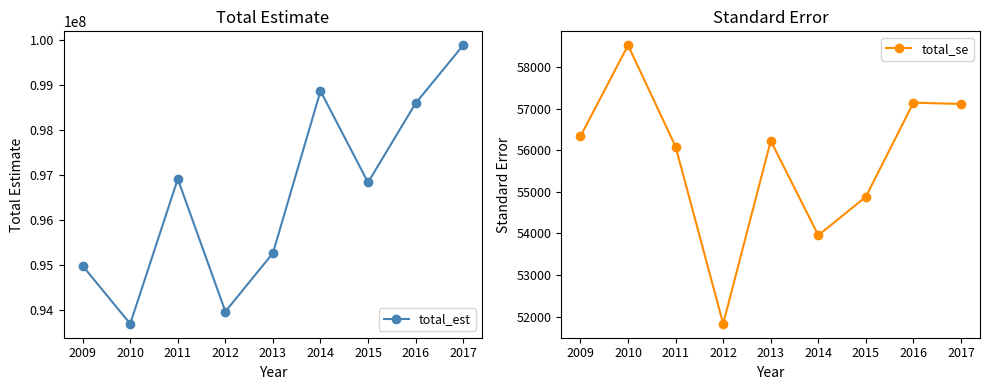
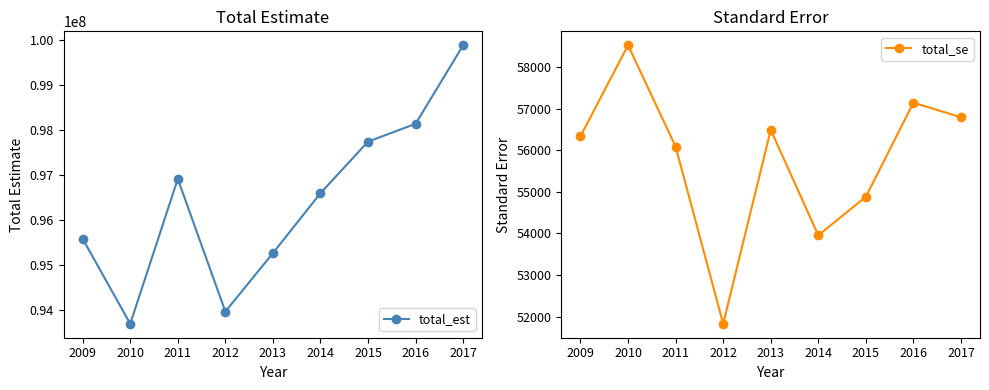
  {
    "Total Estimate": {
-     "2009": 95000000,
+     "2009": 95600000,
      "2010": 93700000,
      "2011": 96900000,
      "2012": 94000000,
      "2013": 95300000,
-     "2014": 98900000,
-     "2015": 96800000,
-     "2016": 98600000,
+     "2014": 96600000,
+     "2015": 97700000,
+     "2016": 98100000,
      "2017": 99900000
    },
    "Standard Error": {
      "2009": 56300,
      "2010": 58500,
      "2011": 56100,
      "2012": 51800,
-     "2013": 56200,
+     "2013": 56500,
      "2014": 54000,
      "2015": 54900,
      "2016": 57100,
-     "2017": 57100
+     "2017": 56800
    }
  }
